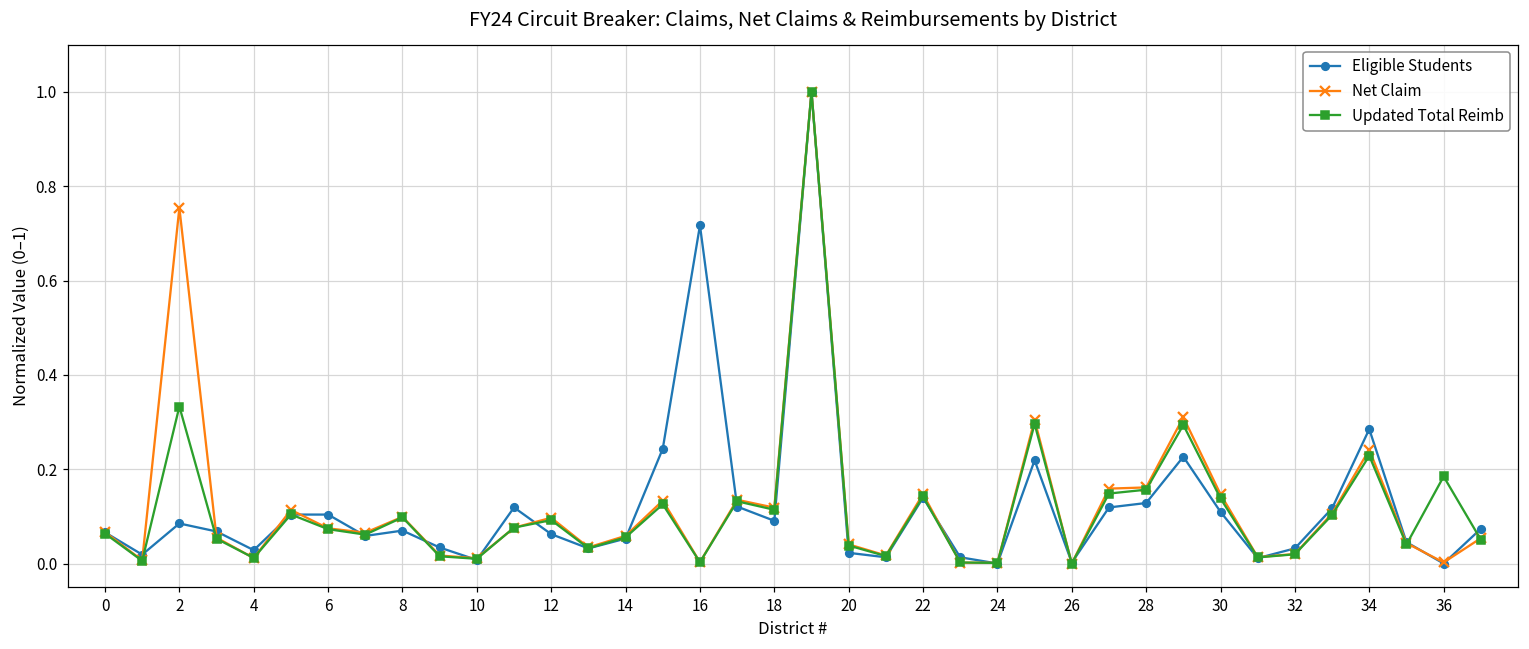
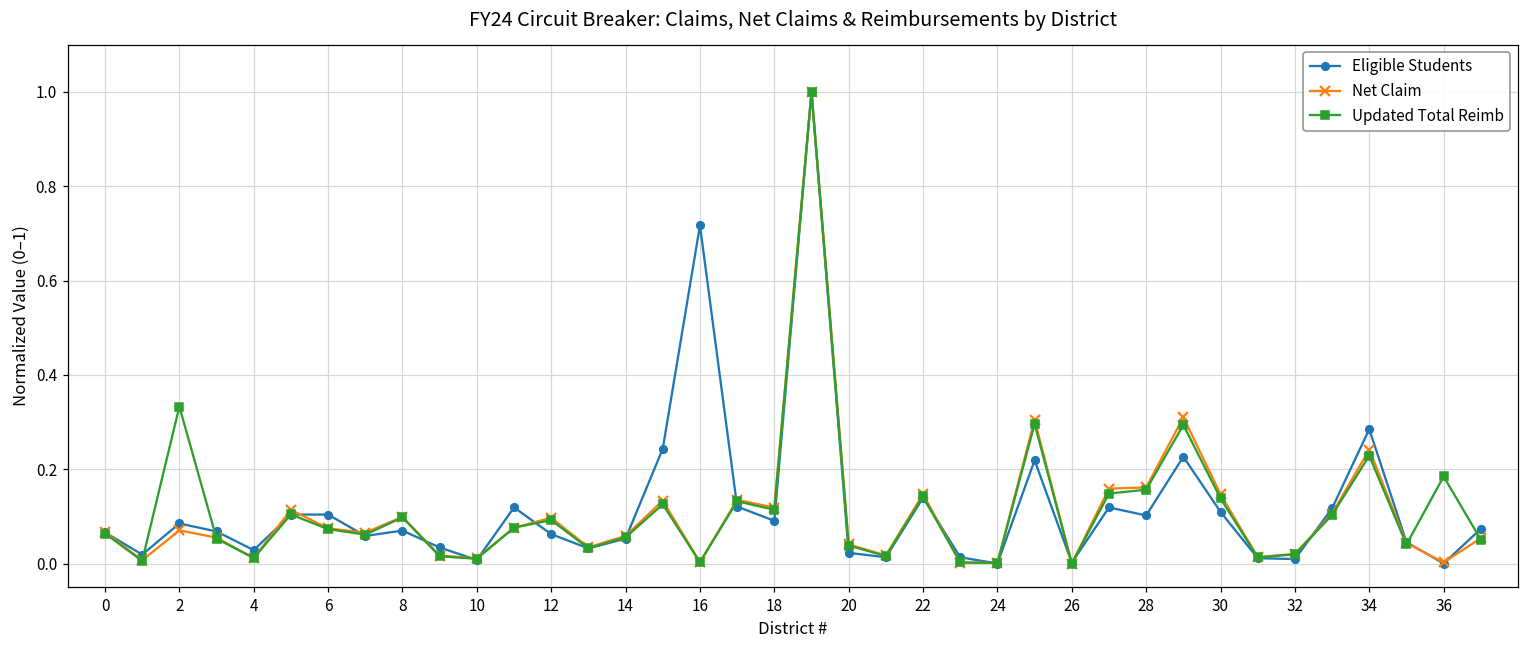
  {
    "Eligible Students": {
      "2": 0.08,
      "4": 0.03,
      "6": 0.10,
      "8": 0.07,
      "12": 0.06,
      "16": 0.72,
      "18": 0.09,
      "20": 0.02,
-     "28": 0.13,
+     "28": 0.10,
      "30": 0.11,
-     "32": 0.03,
+     "32": 0.01,
      "34": 0.28
    },
    "Net Claim": {
-     "2": 0.75,
+     "2": 0.07,
      "30": 0.15,
      "34": 0.24
    },
    "Updated Total Reimb": {
      "2": 0.33,
      "30": 0.14,
      "34": 0.23,
      "36": 0.18
    }
  }
